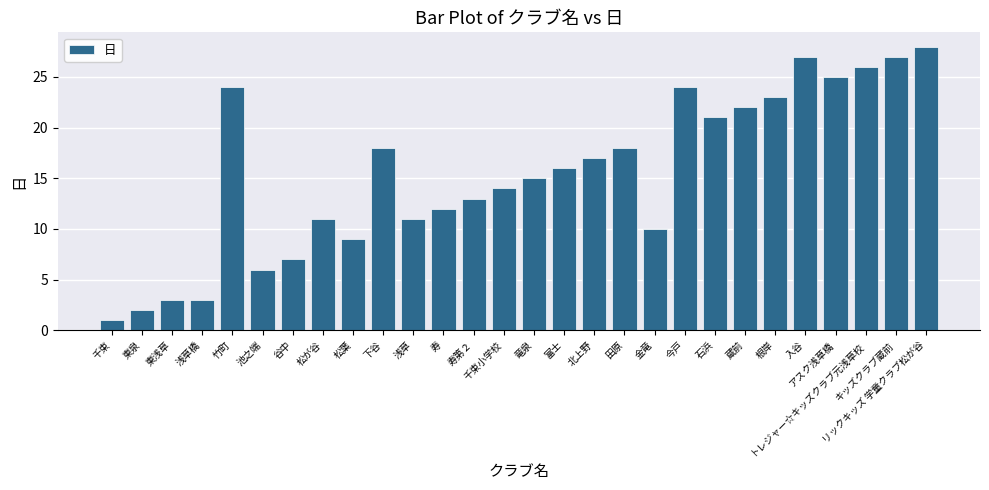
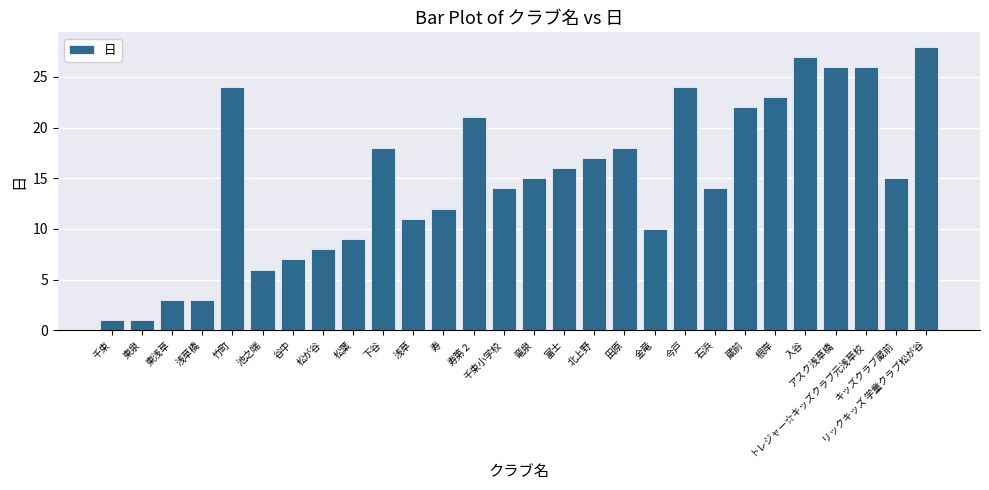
  {
    "千束": 1,
-   "東泉": 2,
+   "東泉": 1,
    "東浅草": 3,
    "浅草橋": 3,
    "竹町": 24,
    "池之端": 6,
    "谷中": 7,
-   "松が谷": 11,
+   "松が谷": 8,
    "松葉": 9,
    "下谷": 18,
    "浅草": 11,
    "寿": 12,
-   "寿第２": 13,
+   "寿第２": 21,
    "千束小学校": 14,
    "竜泉": 15,
    "富士": 16,
    "北上野": 17,
    "田原": 18,
    "金竜": 10,
    "今戸": 24,
-   "石浜": 21,
+   "石浜": 14,
    "蔵前": 22,
    "根岸": 23,
    "入谷": 27,
-   "アスク浅草橋": 25,
+   "アスク浅草橋": 26,
    "トレジャー☆キッズクラブ元浅草校": 26,
-   "キッズクラブ蔵前": 27,
+   "キッズクラブ蔵前": 15,
    "リックキッズ 学童クラブ松が谷": 28
  }
